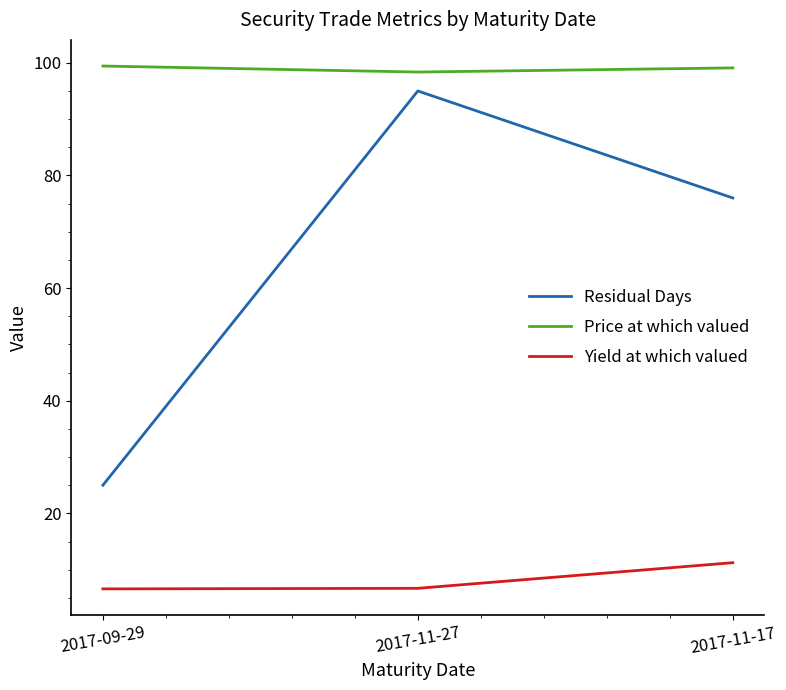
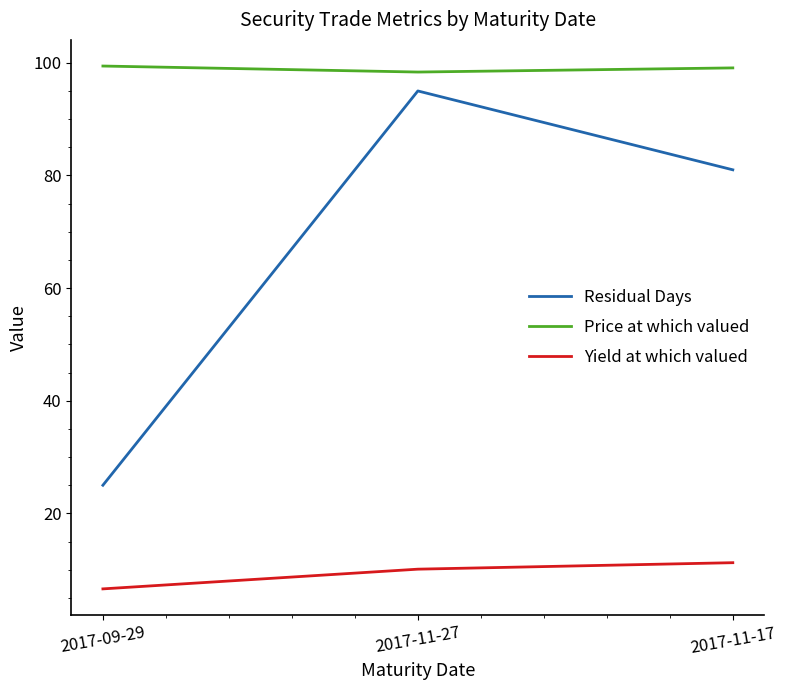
  {
    "Residual Days": {
      "2017-09-29": 25,
      "2017-11-27": 95,
-     "2017-11-17": 76
+     "2017-11-17": 81
    },
    "Price at which valued": {
      "2017-09-29": 99,
      "2017-11-27": 98,
      "2017-11-17": 99
    },
    "Yield at which valued": {
      "2017-09-29": 7,
-     "2017-11-27": 7,
+     "2017-11-27": 10,
      "2017-11-17": 11
    }
  }
